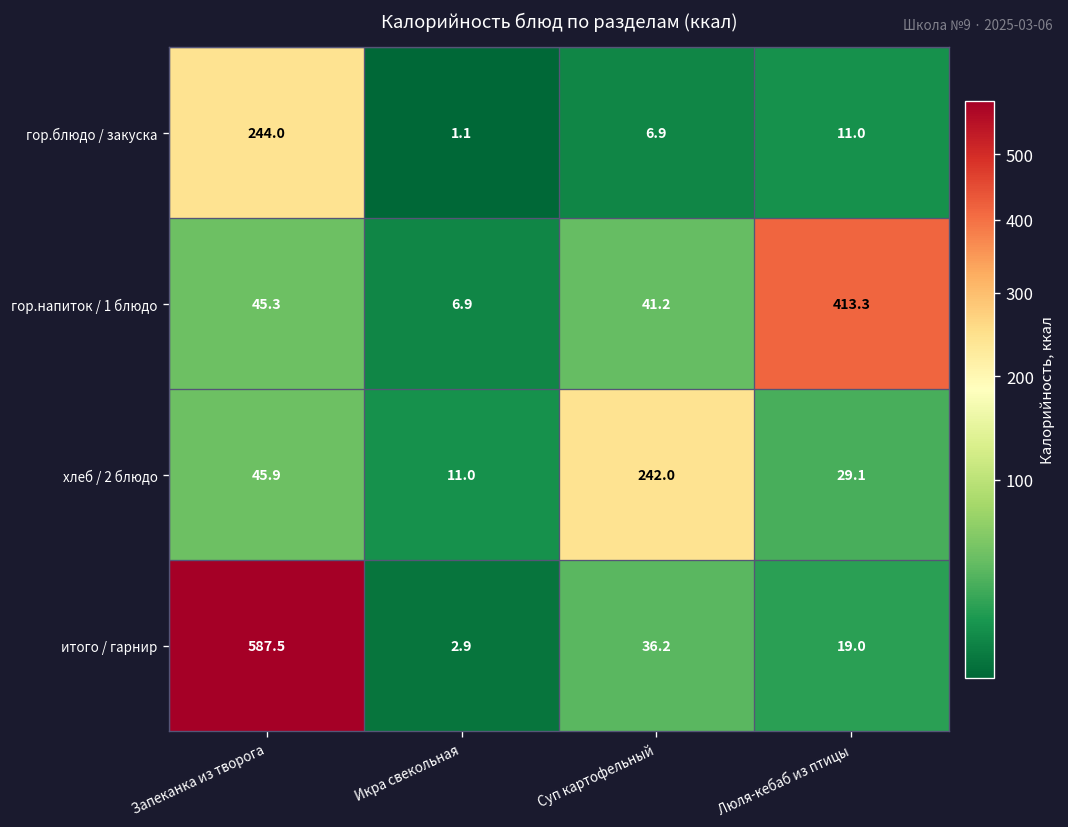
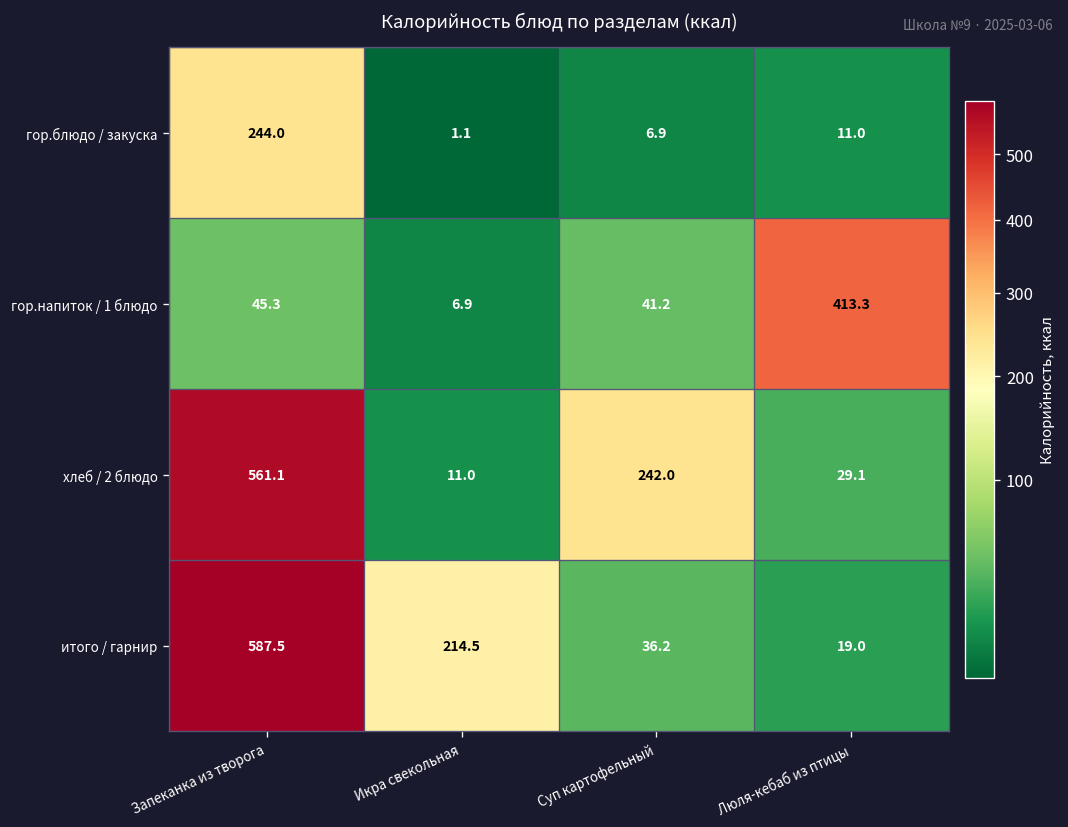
  {
    "гор.блюдо / закуска": {
      "Запеканка из творога": 244.0,
      "Икра свекольная": 1.1,
      "Суп картофельный": 6.9,
      "Люля-кебаб из птицы": 11.0
    },
    "гор.напиток / 1 блюдо": {
      "Запеканка из творога": 45.3,
      "Икра свекольная": 6.9,
      "Суп картофельный": 41.2,
      "Люля-кебаб из птицы": 413.3
    },
    "хлеб / 2 блюдо": {
-     "Запеканка из творога": 45.9,
+     "Запеканка из творога": 561.1,
      "Икра свекольная": 11.0,
      "Суп картофельный": 242.0,
      "Люля-кебаб из птицы": 29.1
    },
    "итого / гарнир": {
      "Запеканка из творога": 587.5,
-     "Икра свекольная": 2.9,
+     "Икра свекольная": 214.5,
      "Суп картофельный": 36.2,
      "Люля-кебаб из птицы": 19.0
    }
  }
